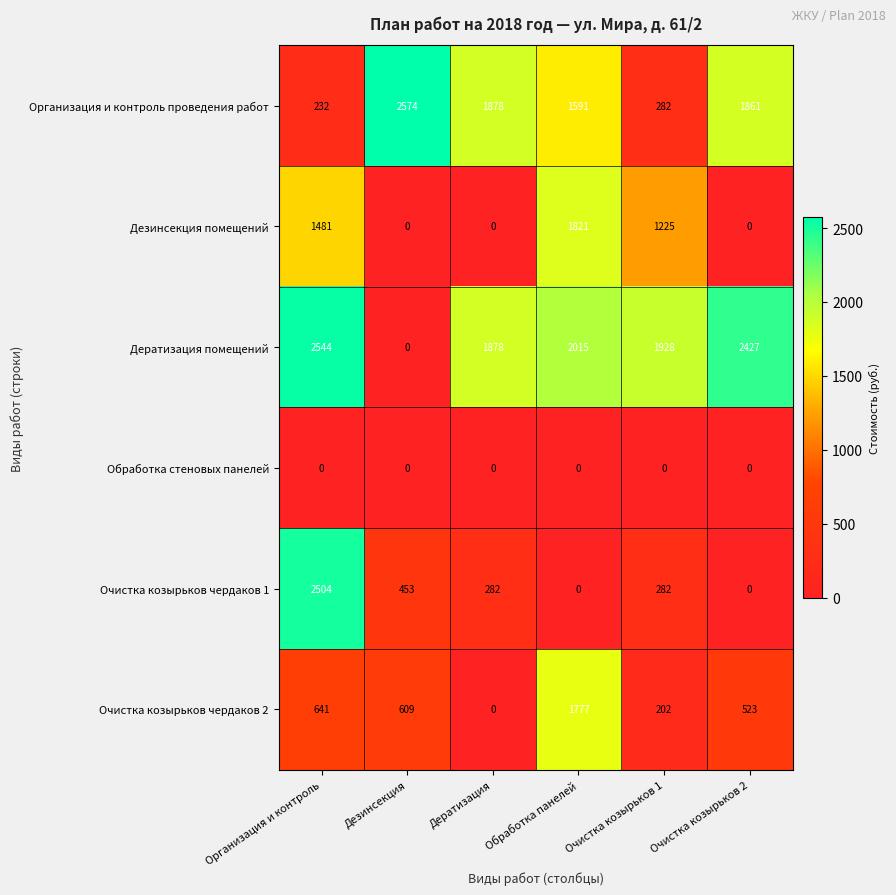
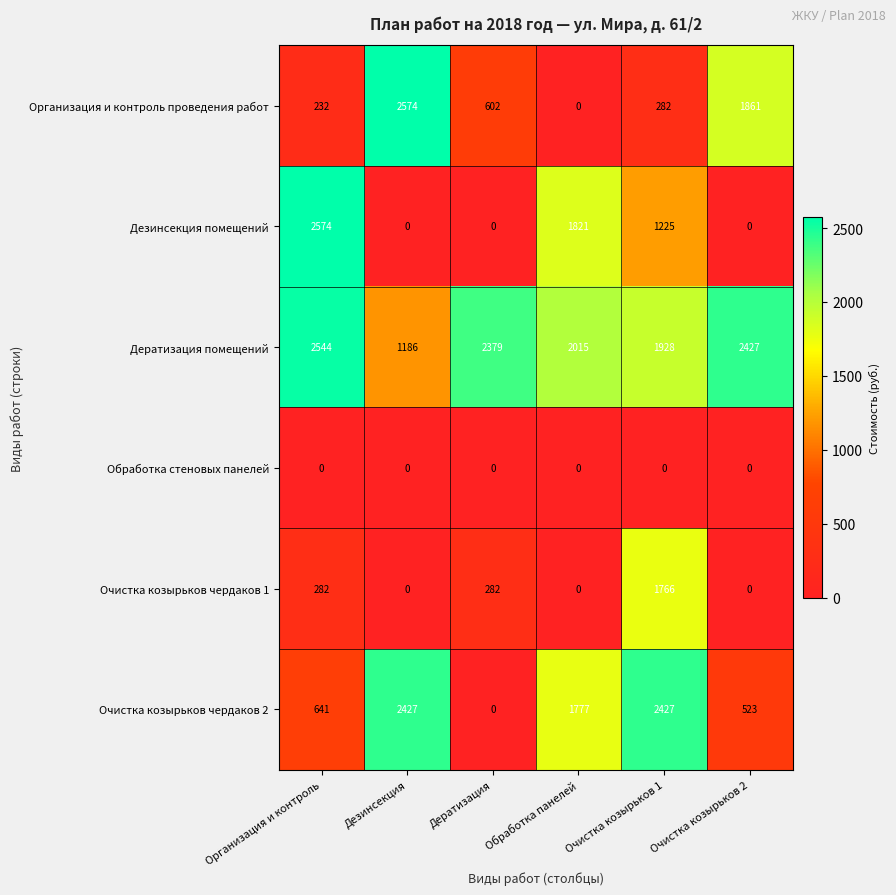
  {
    "Организация и контроль проведения работ": {
      "Организация и контроль": 232,
      "Дезинсекция": 2574,
-     "Дератизация": 1878,
-     "Обработка панелей": 1591,
+     "Дератизация": 602,
+     "Обработка панелей": 0,
      "Очистка козырьков 1": 282,
      "Очистка козырьков 2": 1861
    },
    "Дезинсекция помещений": {
-     "Организация и контроль": 1481,
+     "Организация и контроль": 2574,
      "Дезинсекция": 0,
      "Дератизация": 0,
      "Обработка панелей": 1821,
      "Очистка козырьков 1": 1225,
      "Очистка козырьков 2": 0
    },
    "Дератизация помещений": {
      "Организация и контроль": 2544,
-     "Дезинсекция": 0,
-     "Дератизация": 1878,
+     "Дезинсекция": 1186,
+     "Дератизация": 2379,
      "Обработка панелей": 2015,
      "Очистка козырьков 1": 1928,
      "Очистка козырьков 2": 2427
    },
    "Обработка стеновых панелей": {
      "Организация и контроль": 0,
      "Дезинсекция": 0,
      "Дератизация": 0,
      "Обработка панелей": 0,
      "Очистка козырьков 1": 0,
      "Очистка козырьков 2": 0
    },
    "Очистка козырьков чердаков 1": {
-     "Организация и контроль": 2504,
-     "Дезинсекция": 453,
+     "Организация и контроль": 282,
+     "Дезинсекция": 0,
      "Дератизация": 282,
      "Обработка панелей": 0,
-     "Очистка козырьков 1": 282,
+     "Очистка козырьков 1": 1766,
      "Очистка козырьков 2": 0
    },
    "Очистка козырьков чердаков 2": {
      "Организация и контроль": 641,
-     "Дезинсекция": 609,
+     "Дезинсекция": 2427,
      "Дератизация": 0,
      "Обработка панелей": 1777,
-     "Очистка козырьков 1": 202,
+     "Очистка козырьков 1": 2427,
      "Очистка козырьков 2": 523
    }
  }
